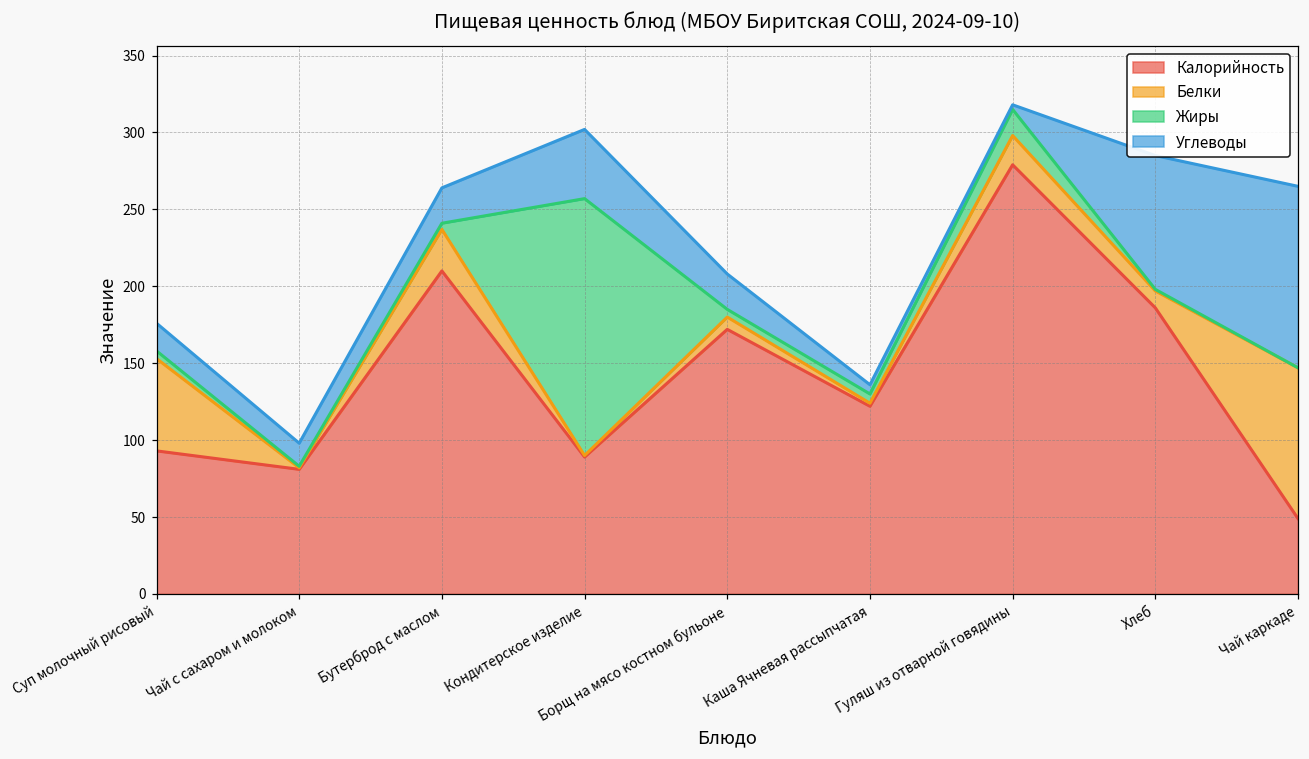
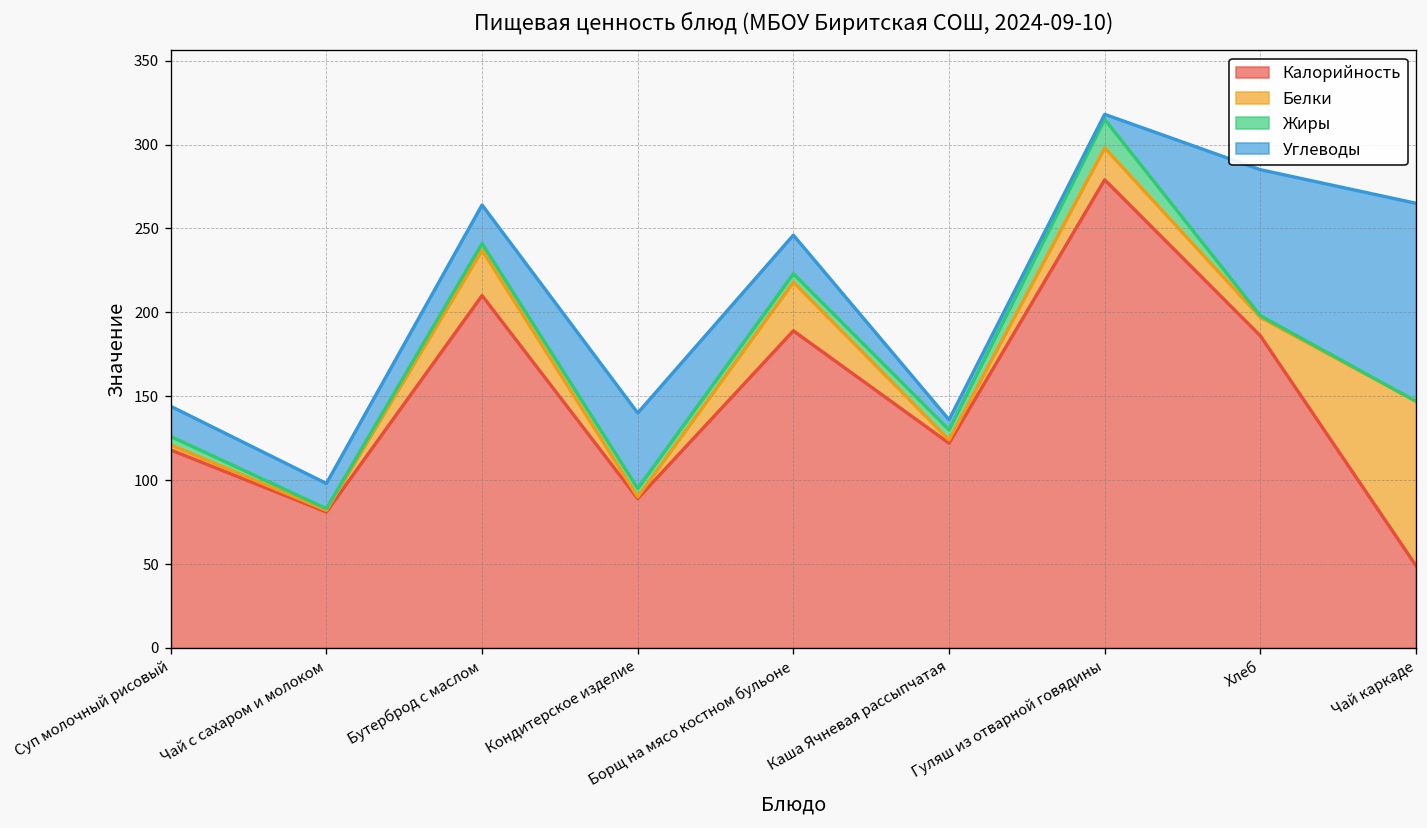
  {
    "Калорийность": {
-     "Суп молочный рисовый": 93,
+     "Суп молочный рисовый": 118,
      "Бутерброд с маслом": 210,
-     "Борщ на мясо костном бульоне": 172,
+     "Борщ на мясо костном бульоне": 189,
      "Каша Ячневая рассыпчатая": 122,
      "Гуляш из отварной говядины": 279,
      "Хлеб": 186,
      "Чай каркаде": 49
    },
    "Белки": {
-     "Суп молочный рисовый": 60,
+     "Суп молочный рисовый": 3,
      "Бутерброд с маслом": 27,
-     "Борщ на мясо костном бульоне": 8,
+     "Борщ на мясо костном бульоне": 29,
      "Каша Ячневая рассыпчатая": 2,
      "Гуляш из отварной говядины": 19
    },
    "Жиры": {
      "Суп молочный рисовый": 5,
      "Бутерброд с маслом": 4,
-     "Кондитерское изделие": 167,
+     "Кондитерское изделие": 5,
      "Борщ на мясо костном бульоне": 5,
      "Каша Ячневая рассыпчатая": 6,
      "Гуляш из отварной говядины": 17
    },
    "Углеводы": {
      "Суп молочный рисовый": 18,
      "Чай с сахаром и молоком": 15,
      "Бутерброд с маслом": 23,
      "Кондитерское изделие": 45,
      "Борщ на мясо костном бульоне": 23,
      "Каша Ячневая рассыпчатая": 6,
      "Гуляш из отварной говядины": 3,
      "Хлеб": 87,
      "Чай каркаде": 118
    }
  }
